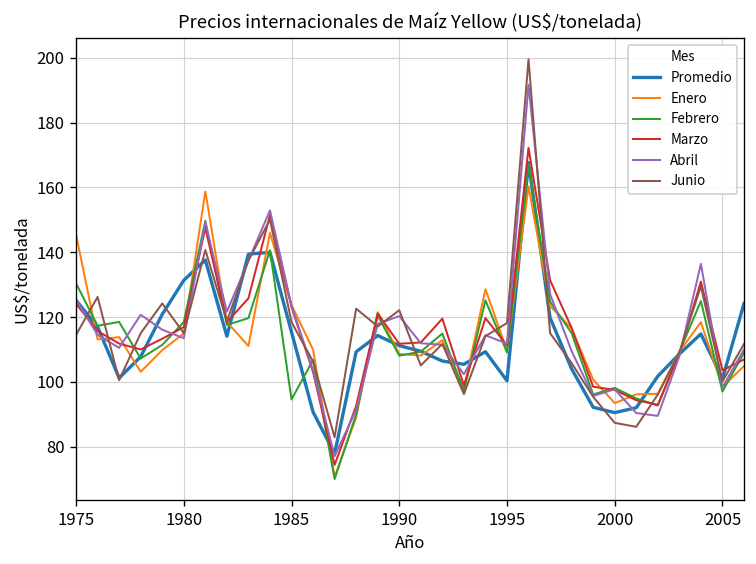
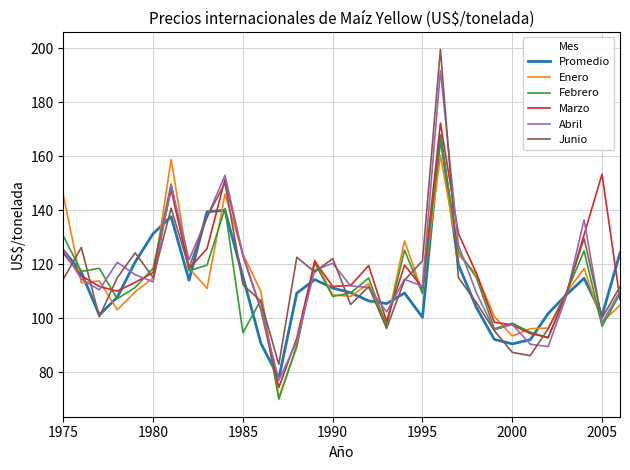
  {
    "Promedio": {
      "1980": 131,
      "1985": 115,
      "1995": 100,
      "2000": 91
    },
    "Enero": {
      "1975": 146,
      "2000": 93
    },
    "Febrero": {
      "1975": 130,
      "1980": 118,
      "1985": 95,
      "2005": 97
    },
    "Marzo": {
      "1975": 124,
      "1980": 117,
-     "2005": 104
+     "2005": 153
    },
    "Abril": {
      "1980": 113,
      "1990": 120
    },
    "Junio": {
      "1975": 115,
-     "1985": 118,
+     "1985": 112,
      "1990": 122,
-     "1995": 118,
+     "1995": 121,
      "2000": 87
    }
  }
